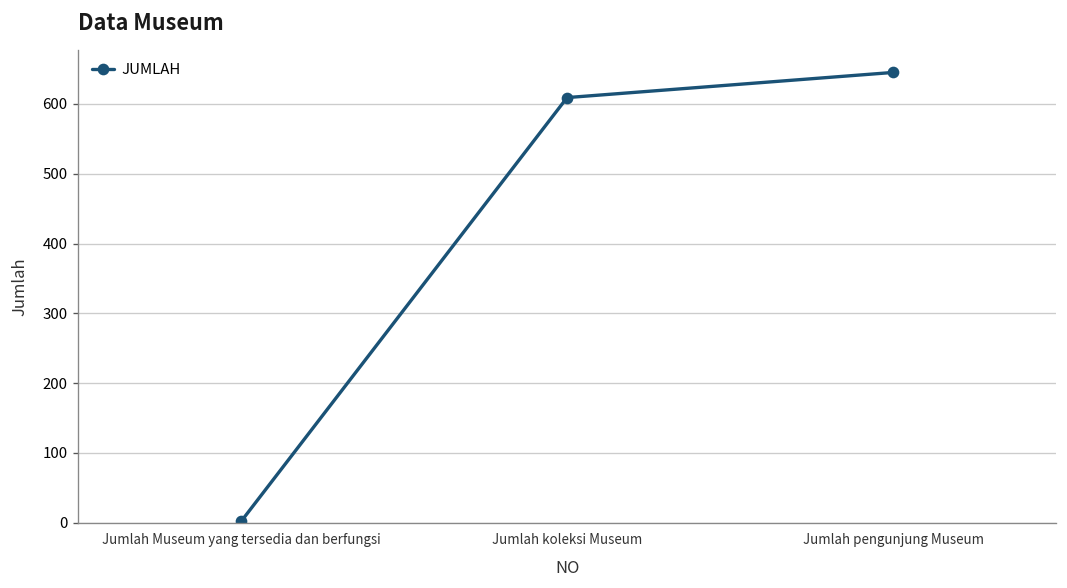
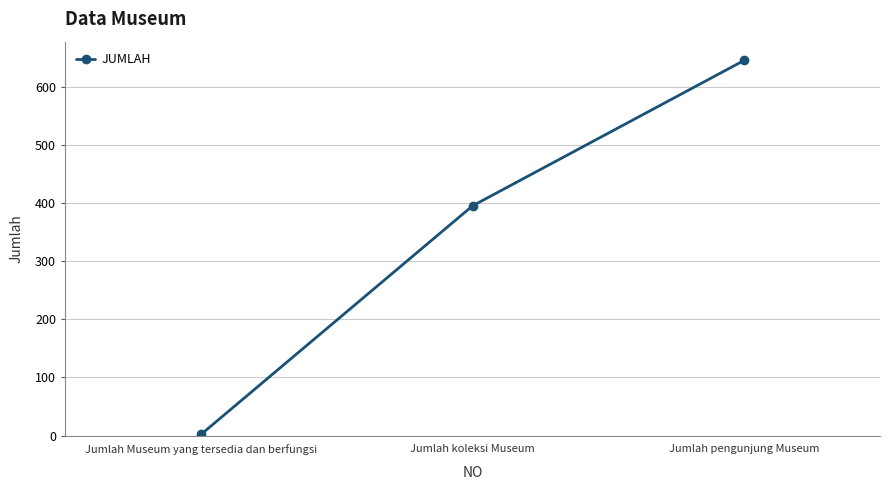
  {
    "Jumlah Museum yang tersedia dan berfungsi": 0,
-   "Jumlah koleksi Museum": 610,
+   "Jumlah koleksi Museum": 400,
    "Jumlah pengunjung Museum": 650
  }
